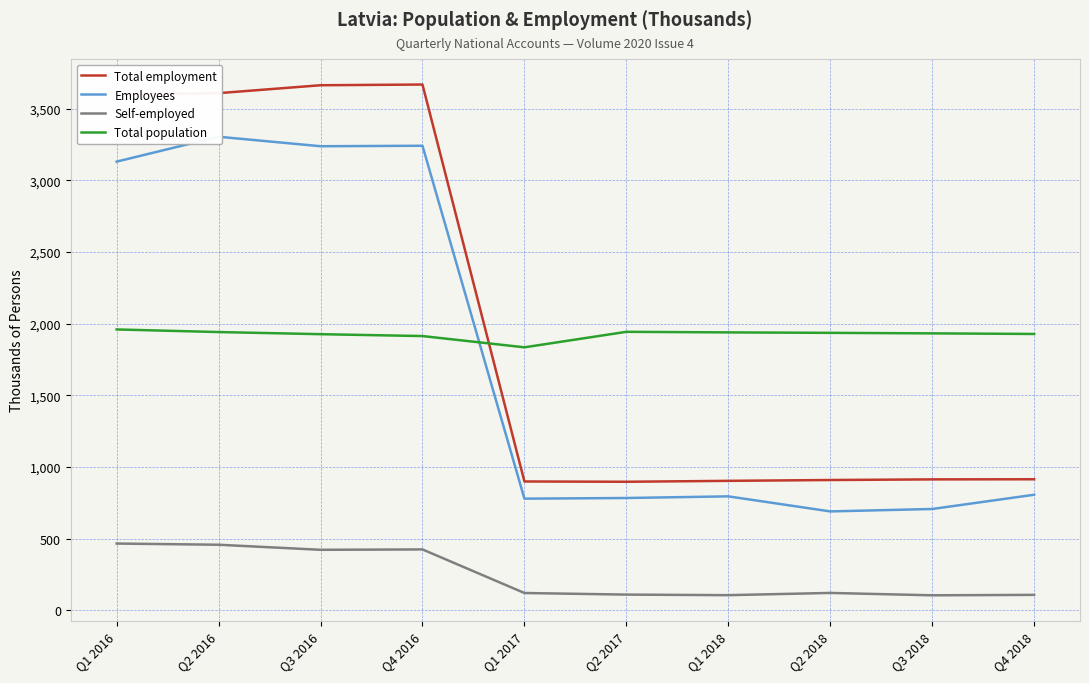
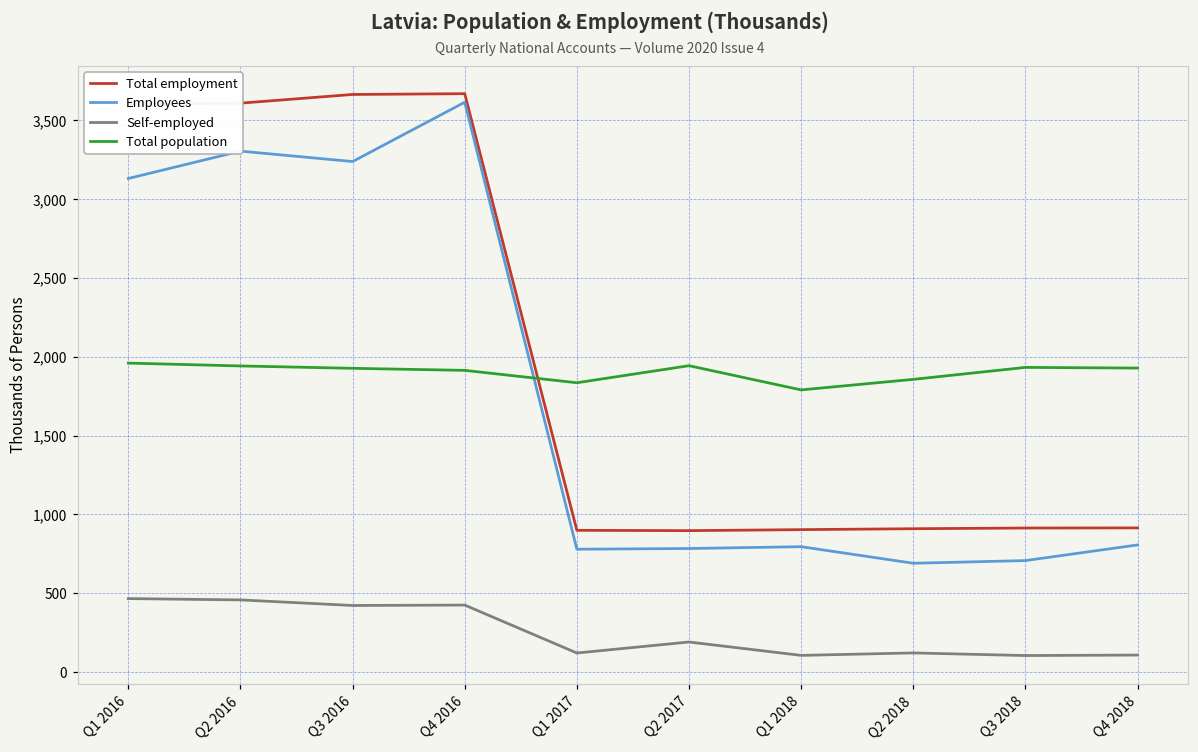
  {
    "Total employment": {
      "Q3 2016": "3,660",
      "Q4 2016": "3,670",
      "Q1 2017": "900",
      "Q2 2017": "900",
      "Q1 2018": "900",
      "Q2 2018": "910",
      "Q3 2018": "910",
      "Q4 2018": "910"
    },
    "Employees": {
      "Q1 2016": "3,130",
      "Q3 2016": "3,240",
-     "Q4 2016": "3,240",
+     "Q4 2016": "3,610",
      "Q1 2017": "780",
      "Q2 2017": "780",
      "Q1 2018": "800",
      "Q2 2018": "690",
      "Q3 2018": "710",
      "Q4 2018": "810"
    },
    "Self-employed": {
      "Q1 2016": "470",
      "Q2 2016": "460",
      "Q3 2016": "420",
      "Q4 2016": "420",
      "Q1 2017": "120",
-     "Q2 2017": "110",
+     "Q2 2017": "190",
      "Q1 2018": "110",
      "Q2 2018": "120",
      "Q3 2018": "100",
      "Q4 2018": "110"
    },
    "Total population": {
      "Q1 2016": "1,960",
      "Q2 2016": "1,940",
      "Q3 2016": "1,930",
      "Q4 2016": "1,910",
      "Q1 2017": "1,830",
      "Q2 2017": "1,940",
-     "Q1 2018": "1,940",
-     "Q2 2018": "1,940",
+     "Q1 2018": "1,790",
+     "Q2 2018": "1,860",
      "Q3 2018": "1,930",
      "Q4 2018": "1,930"
    }
  }
